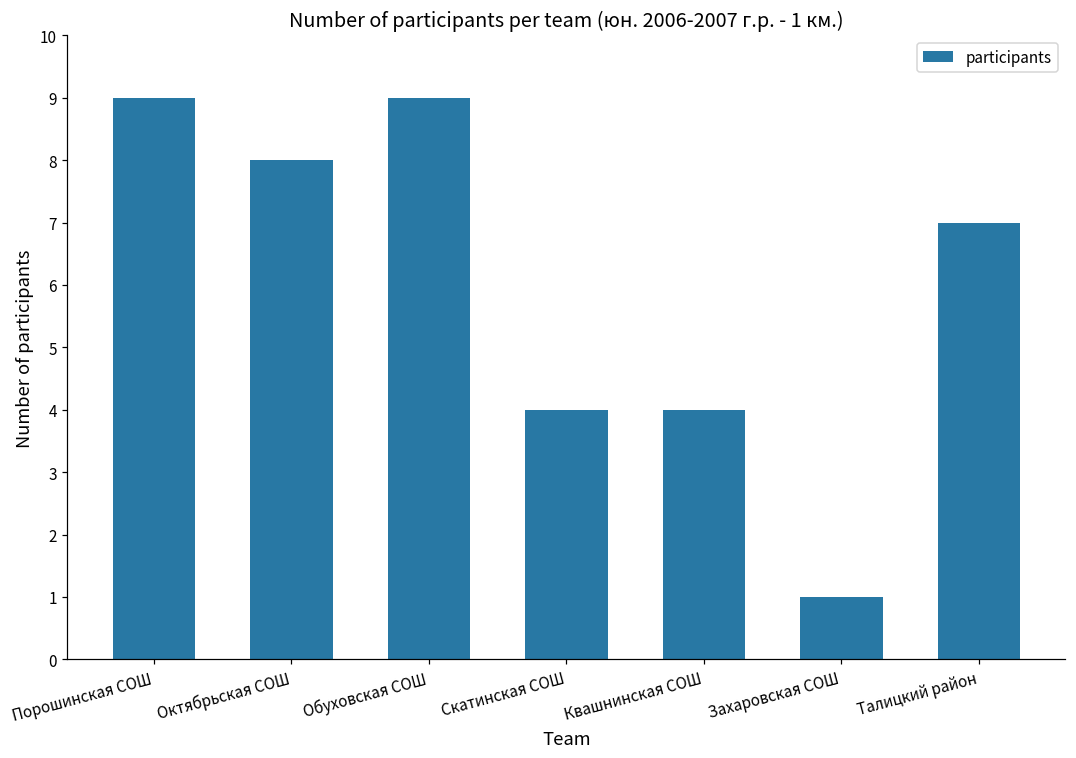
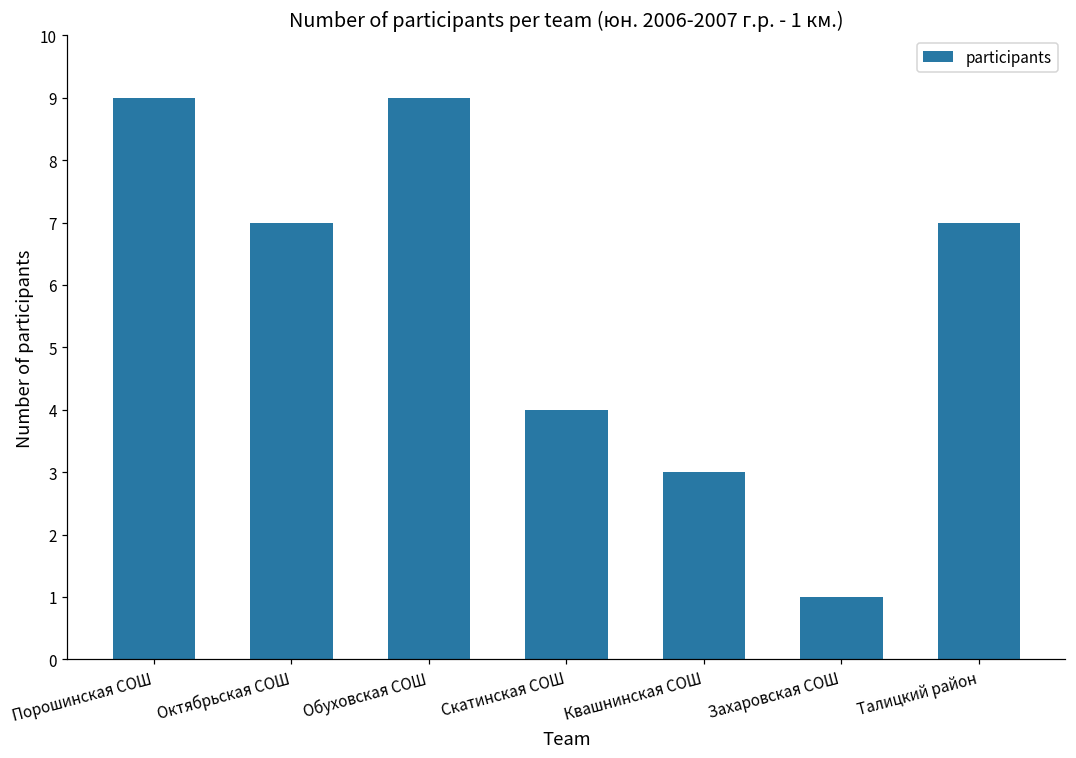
  {
    "Порошинская СОШ": 9,
-   "Октябрьская СОШ": 8,
+   "Октябрьская СОШ": 7,
    "Обуховская СОШ": 9,
    "Скатинская СОШ": 4,
-   "Квашнинская СОШ": 4,
+   "Квашнинская СОШ": 3,
    "Захаровская СОШ": 1,
    "Талицкий район": 7
  }
